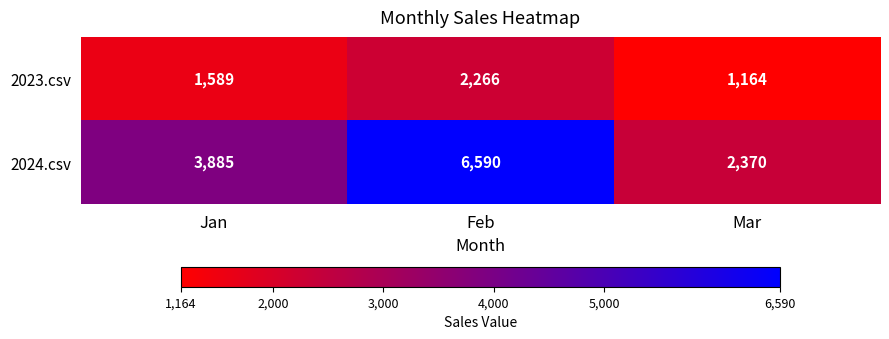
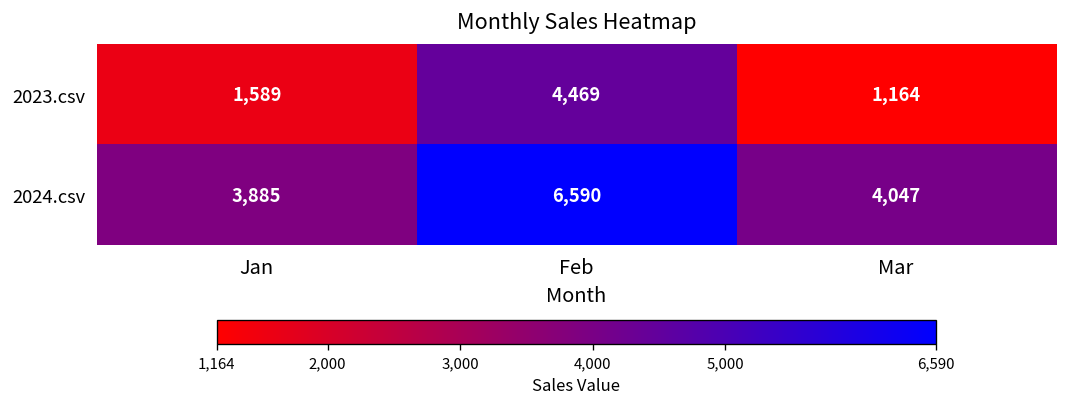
  {
    "2023.csv": {
      "Jan": "1,589",
-     "Feb": "2,266",
+     "Feb": "4,469",
      "Mar": "1,164"
    },
    "2024.csv": {
      "Jan": "3,885",
      "Feb": "6,590",
-     "Mar": "2,370"
+     "Mar": "4,047"
    }
  }
